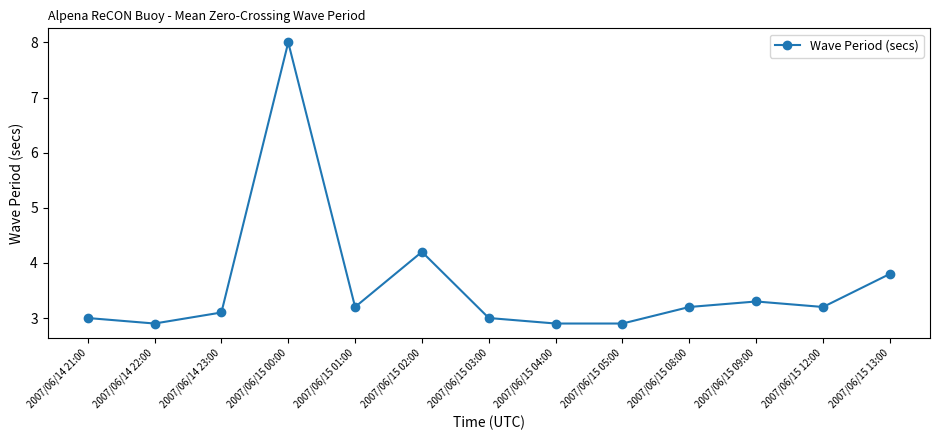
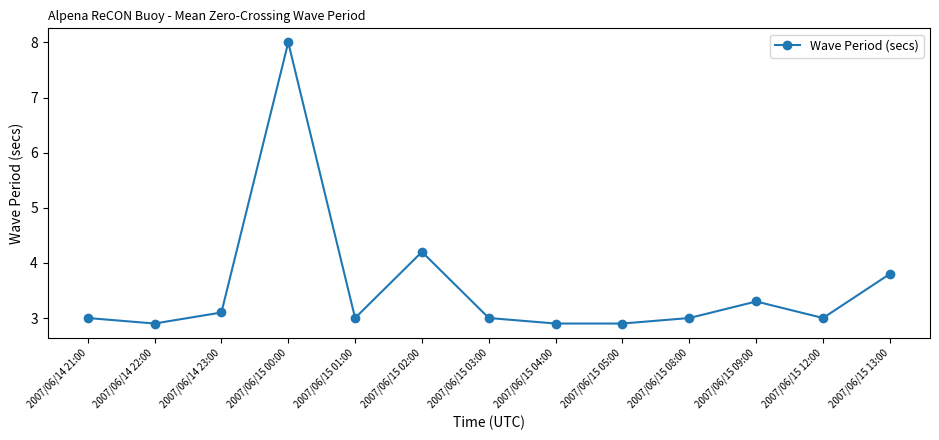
  {
    "2007/06/14 21:00": 3.0,
    "2007/06/14 22:00": 2.9,
    "2007/06/14 23:00": 3.1,
    "2007/06/15 00:00": 8.0,
-   "2007/06/15 01:00": 3.2,
+   "2007/06/15 01:00": 3.0,
    "2007/06/15 02:00": 4.2,
    "2007/06/15 03:00": 3.0,
    "2007/06/15 04:00": 2.9,
    "2007/06/15 05:00": 2.9,
-   "2007/06/15 08:00": 3.2,
+   "2007/06/15 08:00": 3.0,
    "2007/06/15 09:00": 3.3,
-   "2007/06/15 12:00": 3.2,
+   "2007/06/15 12:00": 3.0,
    "2007/06/15 13:00": 3.8
  }
